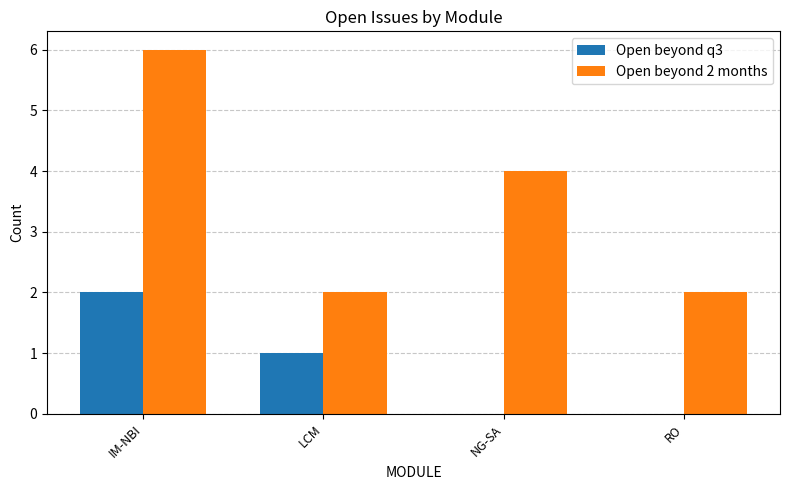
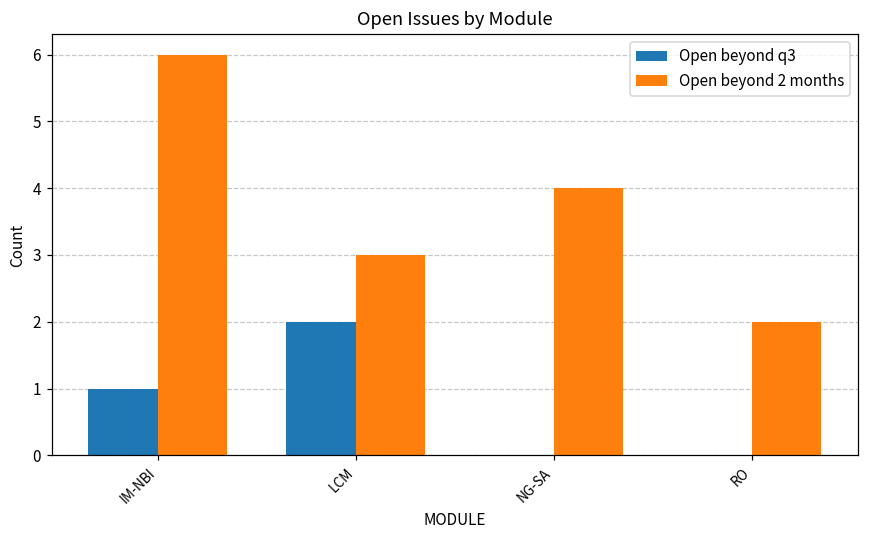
  {
    "Open beyond q3": {
-     "IM-NBI": 2,
-     "LCM": 1,
+     "IM-NBI": 1,
+     "LCM": 2,
      "NG-SA": 0,
      "RO": 0
    },
    "Open beyond 2 months": {
      "IM-NBI": 6,
-     "LCM": 2,
+     "LCM": 3,
      "NG-SA": 4,
      "RO": 2
    }
  }
